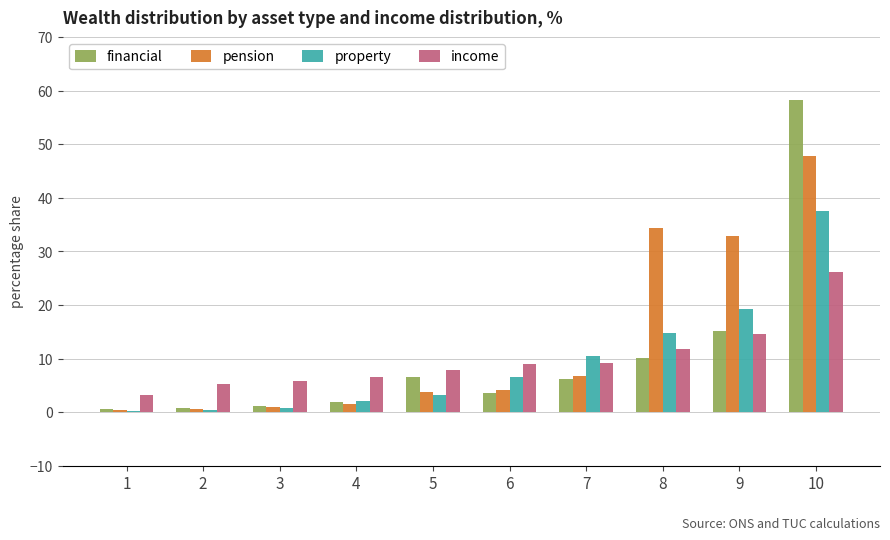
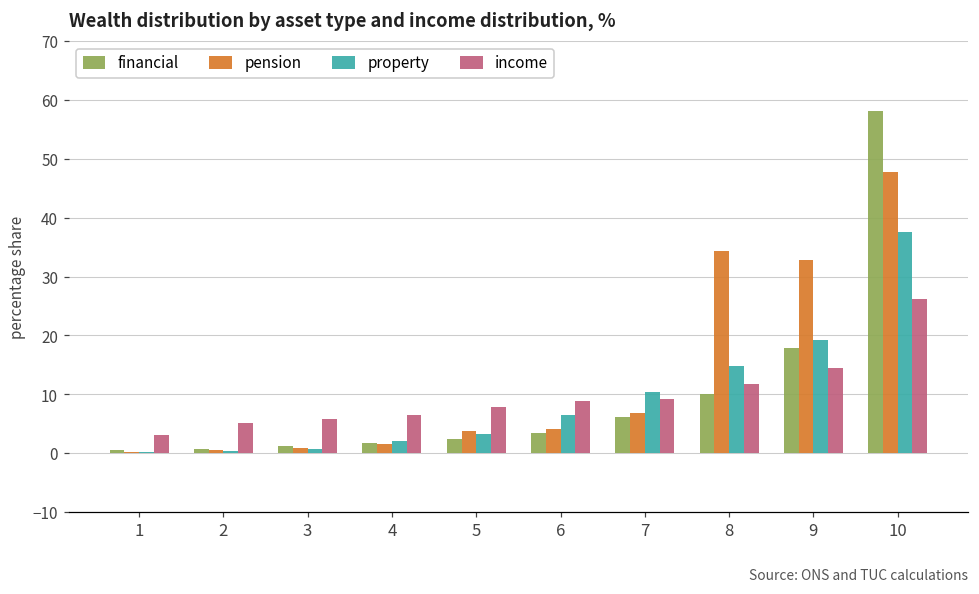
  {
    "financial": {
      "1": 1,
      "2": 1,
      "3": 1,
      "4": 2,
-     "5": 7,
+     "5": 3,
      "6": 4,
      "7": 6,
      "8": 10,
-     "9": 15,
+     "9": 18,
      "10": 58
    },
    "pension": {
      "2": 1,
      "3": 1,
      "4": 2,
      "5": 4,
      "6": 4,
      "7": 7,
      "8": 34,
      "9": 33,
      "10": 48
    },
    "property": {
      "3": 1,
      "4": 2,
      "5": 3,
      "6": 7,
      "7": 10,
      "8": 15,
      "9": 19,
      "10": 38
    },
    "income": {
      "1": 3,
      "2": 5,
      "3": 6,
      "4": 7,
      "5": 8,
      "6": 9,
      "7": 9,
      "8": 12,
      "9": 15,
      "10": 26
    }
  }
